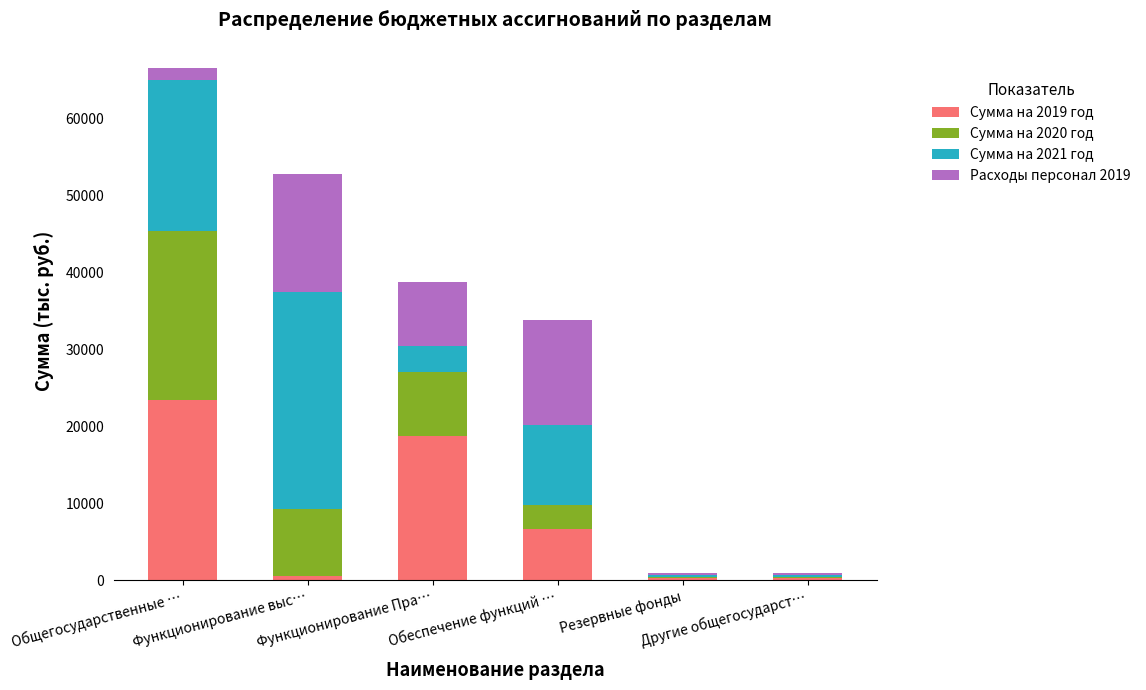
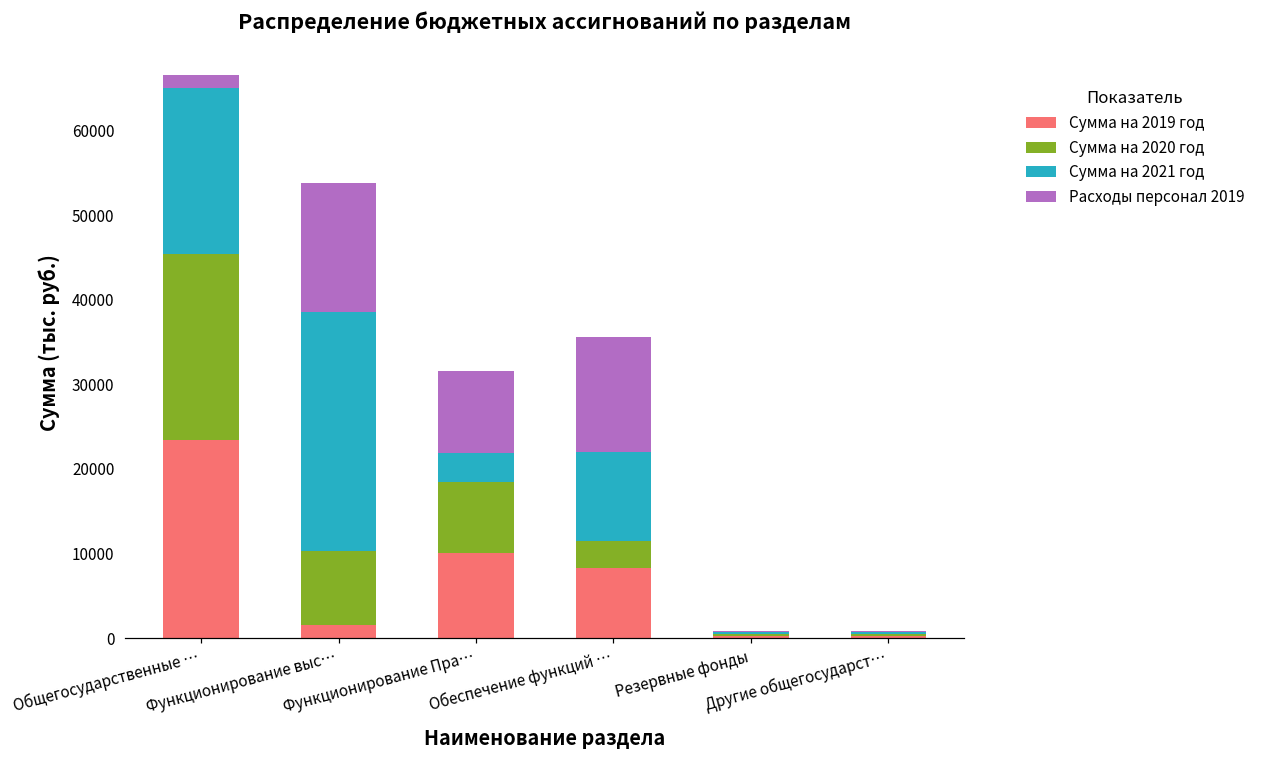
  {
    "Сумма на 2019 год": {
      "Общегосударственные …": 23000,
-     "Функционирование выс…": 1000,
-     "Функционирование Пра…": 19000,
-     "Обеспечение функций …": 7000
+     "Функционирование выс…": 2000,
+     "Функционирование Пра…": 10000,
+     "Обеспечение функций …": 8000
    },
    "Сумма на 2020 год": {
      "Общегосударственные …": 22000,
      "Функционирование выс…": 9000,
      "Функционирование Пра…": 8000,
      "Обеспечение функций …": 3000
    },
    "Сумма на 2021 год": {
      "Общегосударственные …": 20000,
      "Функционирование выс…": 28000,
      "Функционирование Пра…": 3000,
      "Обеспечение функций …": 10000
    },
    "Расходы персонал 2019": {
      "Общегосударственные …": 2000,
      "Функционирование выс…": 15000,
-     "Функционирование Пра…": 8000,
+     "Функционирование Пра…": 10000,
      "Обеспечение функций …": 14000
    }
  }
